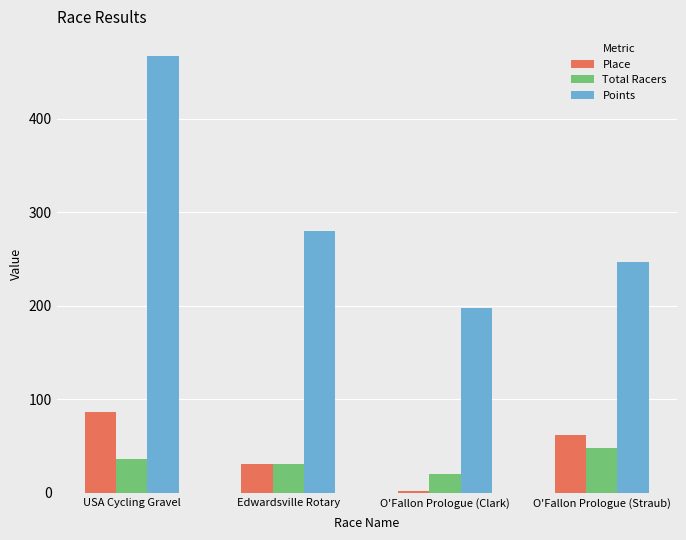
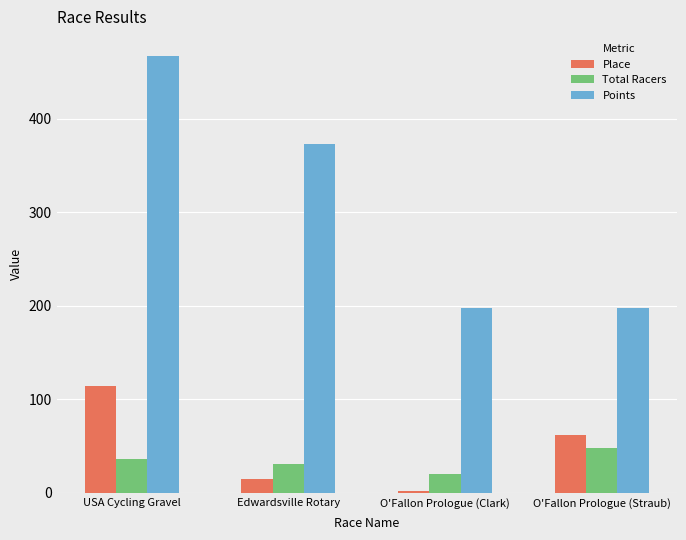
  {
    "Place": {
-     "USA Cycling Gravel": 90,
-     "Edwardsville Rotary": 30,
+     "USA Cycling Gravel": 110,
+     "Edwardsville Rotary": 20,
      "O'Fallon Prologue (Straub)": 60
    },
    "Total Racers": {
      "USA Cycling Gravel": 40,
      "Edwardsville Rotary": 30,
      "O'Fallon Prologue (Clark)": 20,
      "O'Fallon Prologue (Straub)": 50
    },
    "Points": {
      "USA Cycling Gravel": 470,
-     "Edwardsville Rotary": 280,
+     "Edwardsville Rotary": 370,
      "O'Fallon Prologue (Clark)": 200,
-     "O'Fallon Prologue (Straub)": 250
+     "O'Fallon Prologue (Straub)": 200
    }
  }
